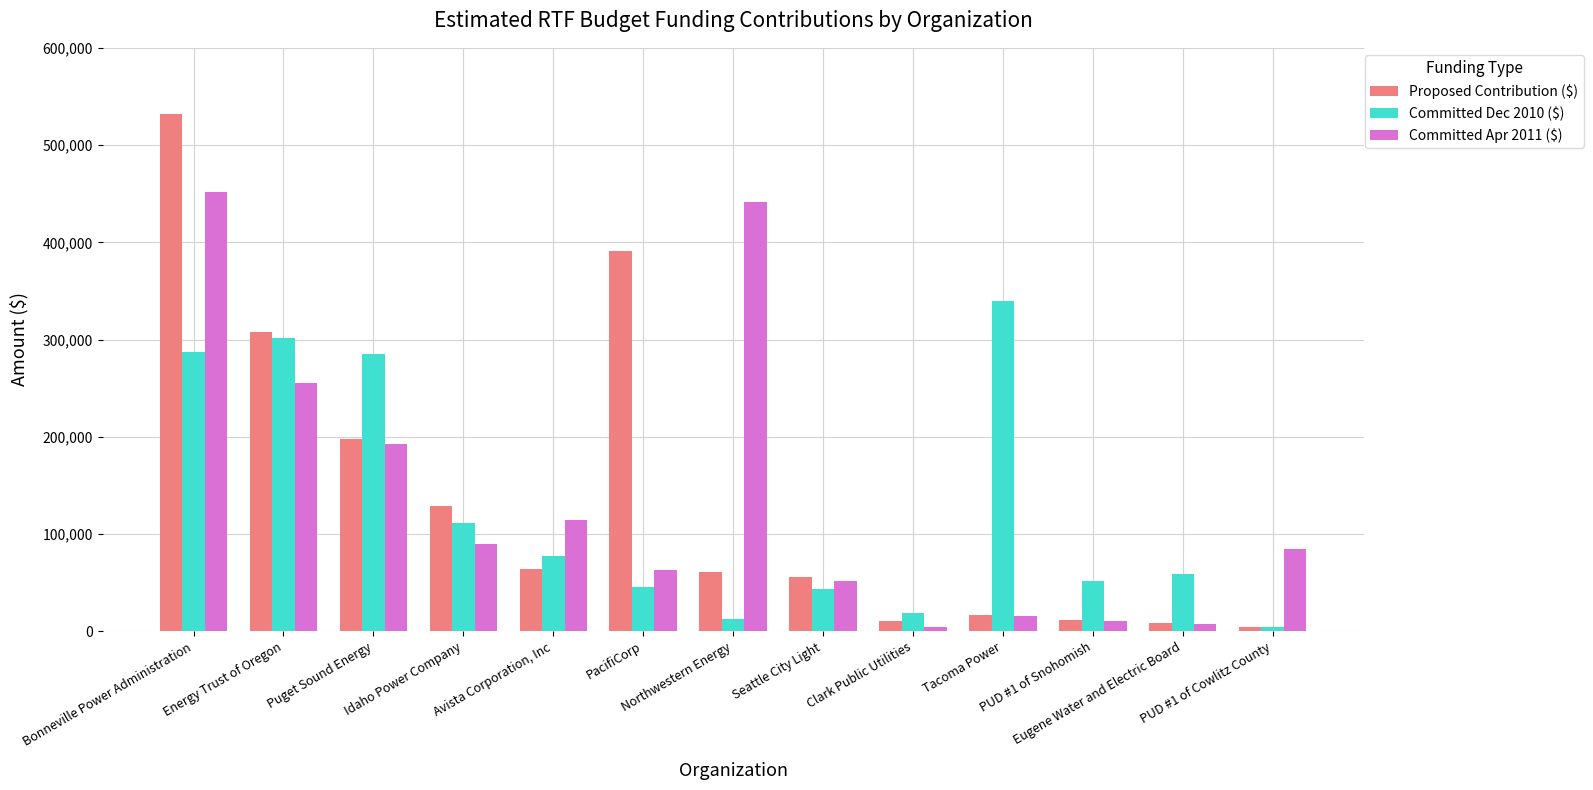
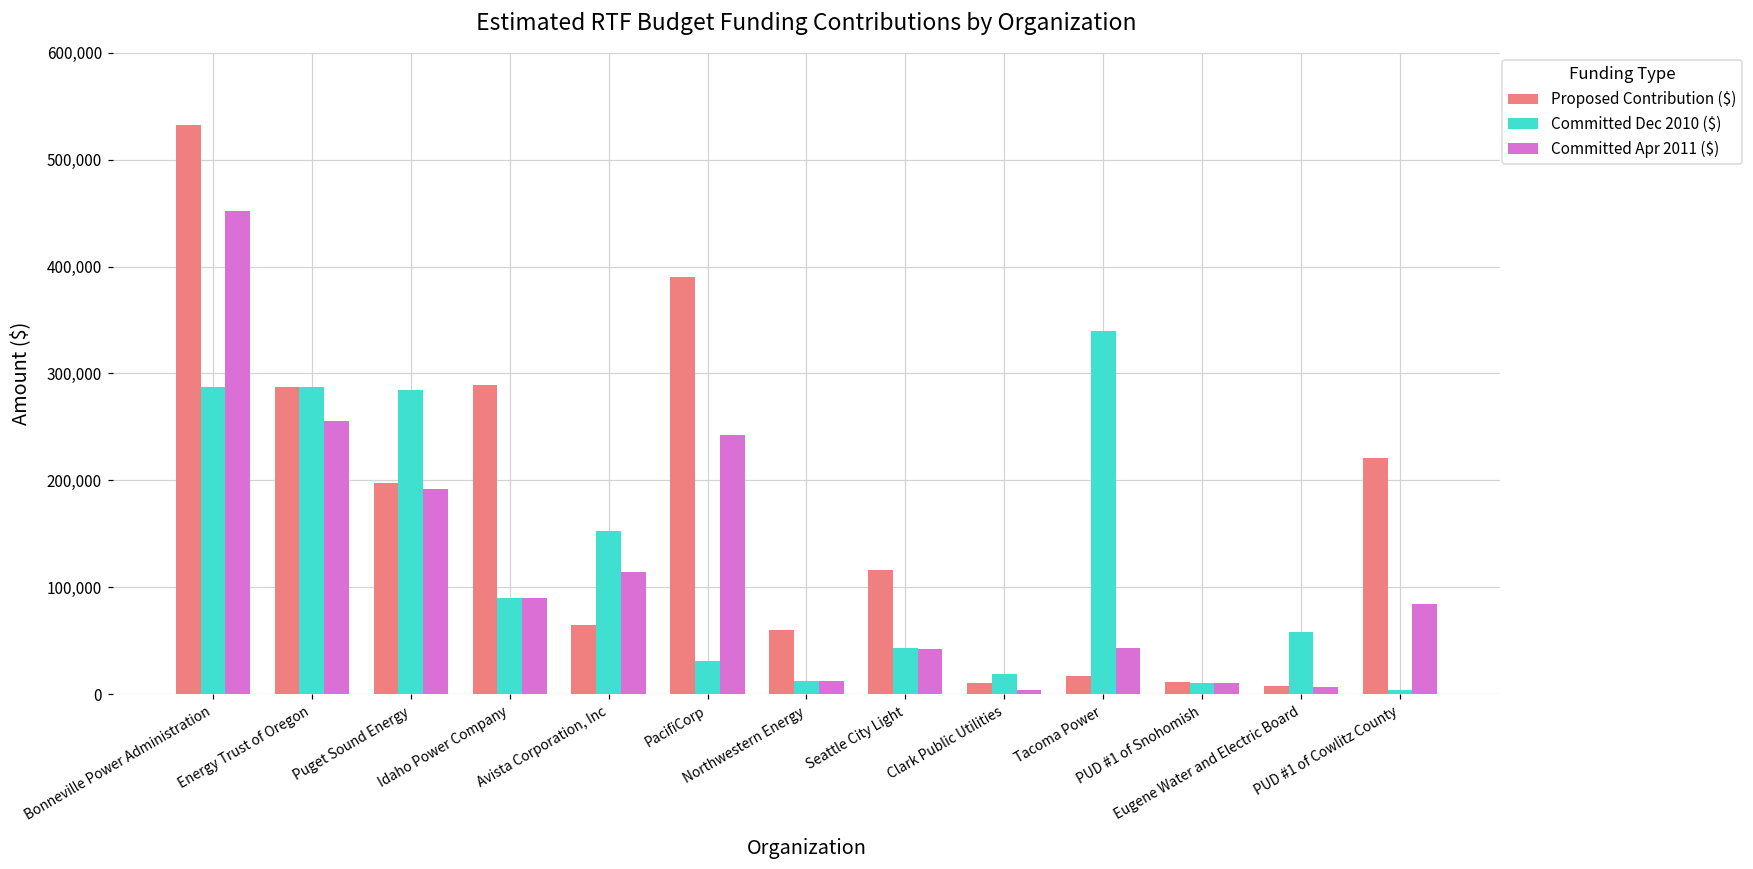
  {
    "Proposed Contribution ($)": {
      "Bonneville Power Administration": "530,000",
-     "Energy Trust of Oregon": "310,000",
+     "Energy Trust of Oregon": "290,000",
      "Puget Sound Energy": "200,000",
-     "Idaho Power Company": "130,000",
+     "Idaho Power Company": "290,000",
      "Avista Corporation, Inc": "60,000",
      "PacifiCorp": "390,000",
      "Northwestern Energy": "60,000",
-     "Seattle City Light": "60,000",
+     "Seattle City Light": "120,000",
      "Clark Public Utilities": "10,000",
      "Tacoma Power": "20,000",
      "PUD #1 of Snohomish": "10,000",
      "Eugene Water and Electric Board": "10,000",
-     "PUD #1 of Cowlitz County": "0"
+     "PUD #1 of Cowlitz County": "220,000"
    },
    "Committed Dec 2010 ($)": {
      "Bonneville Power Administration": "290,000",
-     "Energy Trust of Oregon": "300,000",
+     "Energy Trust of Oregon": "290,000",
      "Puget Sound Energy": "280,000",
-     "Idaho Power Company": "110,000",
-     "Avista Corporation, Inc": "80,000",
-     "PacifiCorp": "50,000",
+     "Idaho Power Company": "90,000",
+     "Avista Corporation, Inc": "150,000",
+     "PacifiCorp": "30,000",
      "Northwestern Energy": "10,000",
      "Seattle City Light": "40,000",
      "Clark Public Utilities": "20,000",
      "Tacoma Power": "340,000",
-     "PUD #1 of Snohomish": "50,000",
+     "PUD #1 of Snohomish": "10,000",
      "Eugene Water and Electric Board": "60,000",
      "PUD #1 of Cowlitz County": "0"
    },
    "Committed Apr 2011 ($)": {
      "Bonneville Power Administration": "450,000",
      "Energy Trust of Oregon": "260,000",
      "Puget Sound Energy": "190,000",
      "Idaho Power Company": "90,000",
      "Avista Corporation, Inc": "110,000",
-     "PacifiCorp": "60,000",
-     "Northwestern Energy": "440,000",
-     "Seattle City Light": "50,000",
+     "PacifiCorp": "240,000",
+     "Northwestern Energy": "10,000",
+     "Seattle City Light": "40,000",
      "Clark Public Utilities": "0",
-     "Tacoma Power": "20,000",
+     "Tacoma Power": "40,000",
      "PUD #1 of Snohomish": "10,000",
      "Eugene Water and Electric Board": "10,000",
      "PUD #1 of Cowlitz County": "80,000"
    }
  }
